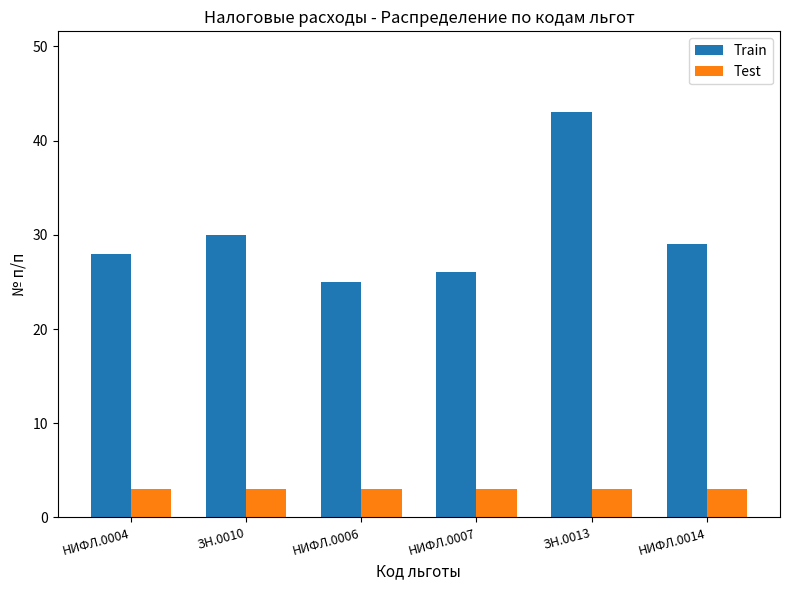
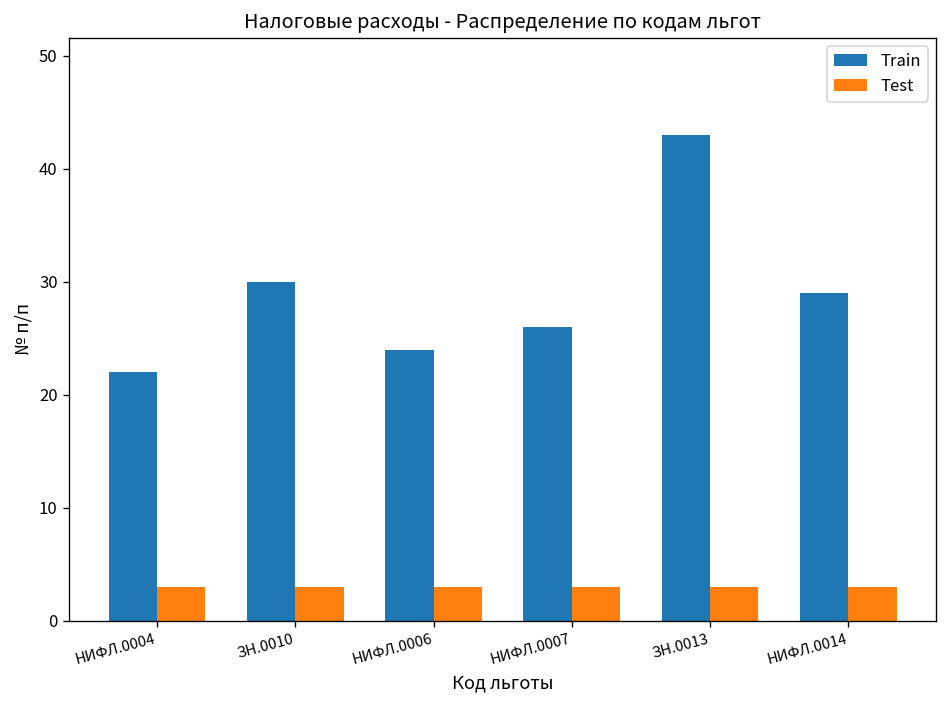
  {
    "Train": {
-     "НИФЛ.0004": 28,
+     "НИФЛ.0004": 22,
      "ЗН.0010": 30,
-     "НИФЛ.0006": 25,
+     "НИФЛ.0006": 24,
      "НИФЛ.0007": 26,
      "ЗН.0013": 43,
      "НИФЛ.0014": 29
    },
    "Test": {
      "НИФЛ.0004": 3,
      "ЗН.0010": 3,
      "НИФЛ.0006": 3,
      "НИФЛ.0007": 3,
      "ЗН.0013": 3,
      "НИФЛ.0014": 3
    }
  }
